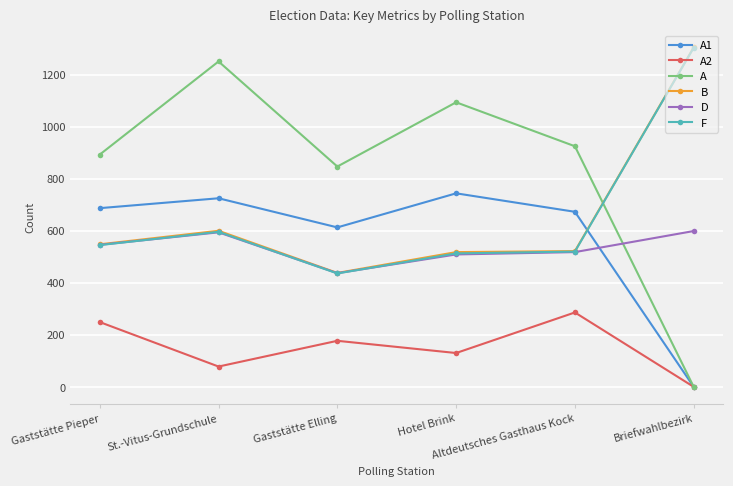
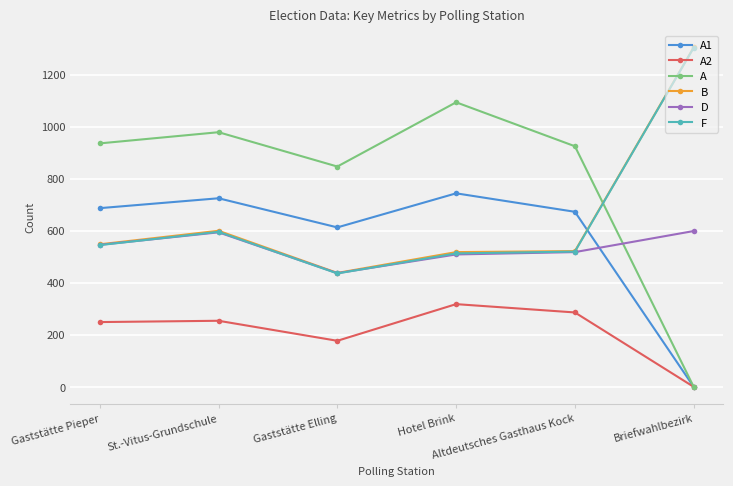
  {
    "A2": {
      "Gaststätte Pieper": 250,
-     "St.-Vitus-Grundschule": 80,
+     "St.-Vitus-Grundschule": 250,
      "Gaststätte Elling": 180,
-     "Hotel Brink": 130,
+     "Hotel Brink": 320,
      "Altdeutsches Gasthaus Kock": 290
    },
    "A": {
-     "Gaststätte Pieper": 890,
-     "St.-Vitus-Grundschule": 1250,
+     "Gaststätte Pieper": 940,
+     "St.-Vitus-Grundschule": 980,
      "Gaststätte Elling": 850,
      "Hotel Brink": 1090,
      "Altdeutsches Gasthaus Kock": 930
    },
    "D": {
      "Briefwahlbezirk": 600
    }
  }
